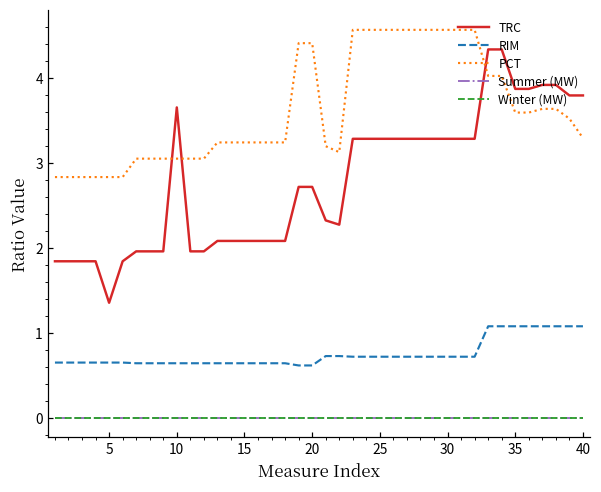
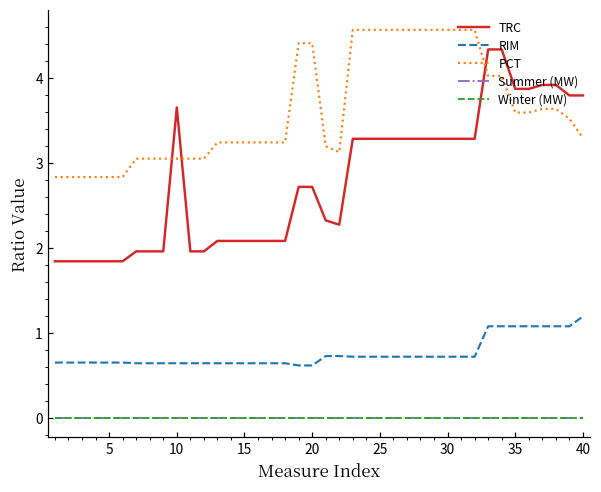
  {
    "TRC": {
-     "5": 1.4,
+     "5": 1.8,
      "10": 3.7,
      "15": 2.1,
      "20": 2.7,
      "25": 3.3,
      "30": 3.3,
      "35": 3.9,
      "40": 3.8
    },
    "RIM": {
      "5": 0.7,
      "10": 0.6,
      "15": 0.6,
      "20": 0.6,
      "25": 0.7,
      "30": 0.7,
      "35": 1.1,
-     "40": 1.1
+     "40": 1.2
    },
    "PCT": {
      "5": 2.8,
      "10": 3.1,
      "15": 3.2,
      "20": 4.4,
      "25": 4.6,
      "30": 4.6,
      "35": 3.6,
      "40": 3.3
    },
    "Winter (MW)": {
      "5": 0.0,
      "10": 0.0,
      "15": 0.0,
      "20": 0.0,
      "25": 0.0,
      "30": 0.0,
      "35": 0.0,
      "40": 0.0
    }
  }
